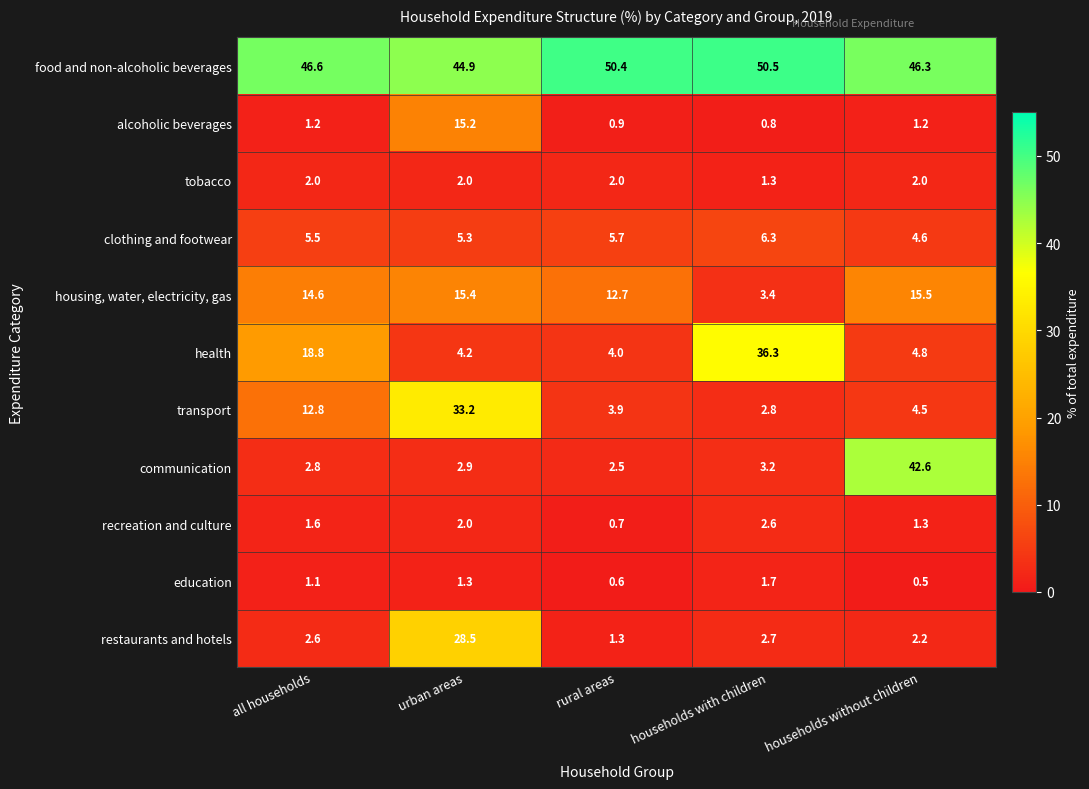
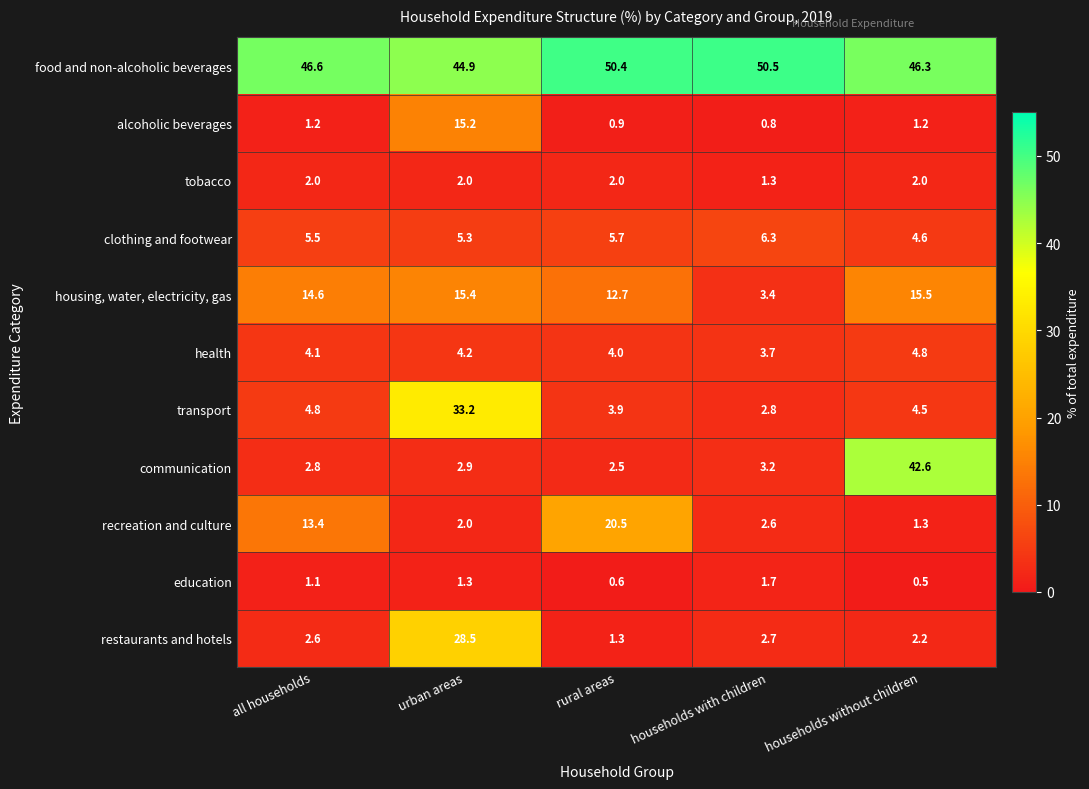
  {
    "food and non-alcoholic beverages": {
      "all households": 46.6,
      "urban areas": 44.9,
      "rural areas": 50.4,
      "households with children": 50.5,
      "households without children": 46.3
    },
    "alcoholic beverages": {
      "all households": 1.2,
      "urban areas": 15.2,
      "rural areas": 0.9,
      "households with children": 0.8,
      "households without children": 1.2
    },
    "tobacco": {
      "all households": 2.0,
      "urban areas": 2.0,
      "rural areas": 2.0,
      "households with children": 1.3,
      "households without children": 2.0
    },
    "clothing and footwear": {
      "all households": 5.5,
      "urban areas": 5.3,
      "rural areas": 5.7,
      "households with children": 6.3,
      "households without children": 4.6
    },
    "housing, water, electricity, gas": {
      "all households": 14.6,
      "urban areas": 15.4,
      "rural areas": 12.7,
      "households with children": 3.4,
      "households without children": 15.5
    },
    "health": {
-     "all households": 18.8,
+     "all households": 4.1,
      "urban areas": 4.2,
      "rural areas": 4.0,
-     "households with children": 36.3,
+     "households with children": 3.7,
      "households without children": 4.8
    },
    "transport": {
-     "all households": 12.8,
+     "all households": 4.8,
      "urban areas": 33.2,
      "rural areas": 3.9,
      "households with children": 2.8,
      "households without children": 4.5
    },
    "communication": {
      "all households": 2.8,
      "urban areas": 2.9,
      "rural areas": 2.5,
      "households with children": 3.2,
      "households without children": 42.6
    },
    "recreation and culture": {
-     "all households": 1.6,
+     "all households": 13.4,
      "urban areas": 2.0,
-     "rural areas": 0.7,
+     "rural areas": 20.5,
      "households with children": 2.6,
      "households without children": 1.3
    },
    "education": {
      "all households": 1.1,
      "urban areas": 1.3,
      "rural areas": 0.6,
      "households with children": 1.7,
      "households without children": 0.5
    },
    "restaurants and hotels": {
      "all households": 2.6,
      "urban areas": 28.5,
      "rural areas": 1.3,
      "households with children": 2.7,
      "households without children": 2.2
    }
  }
